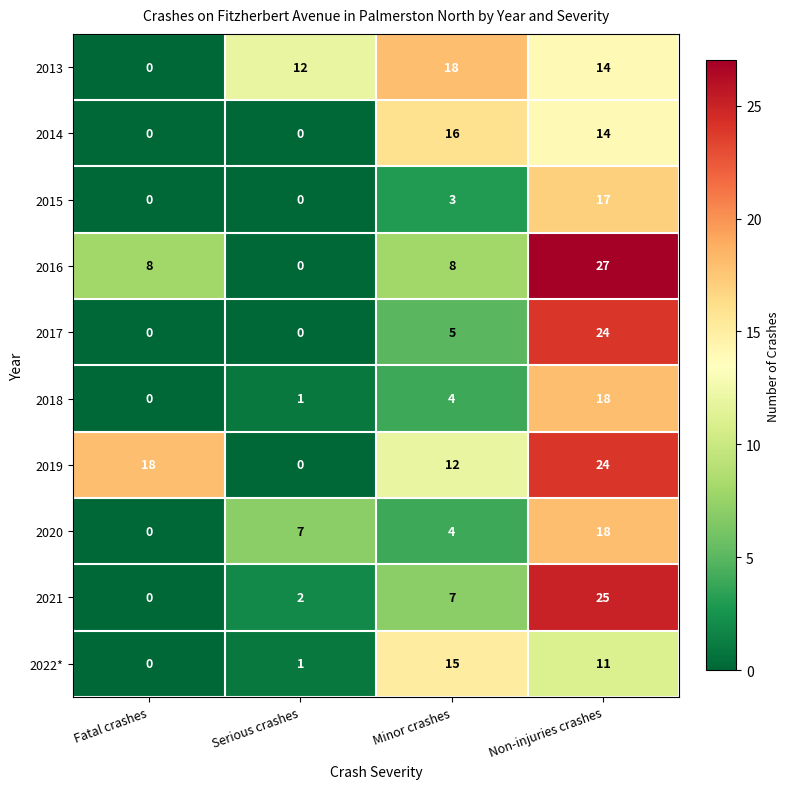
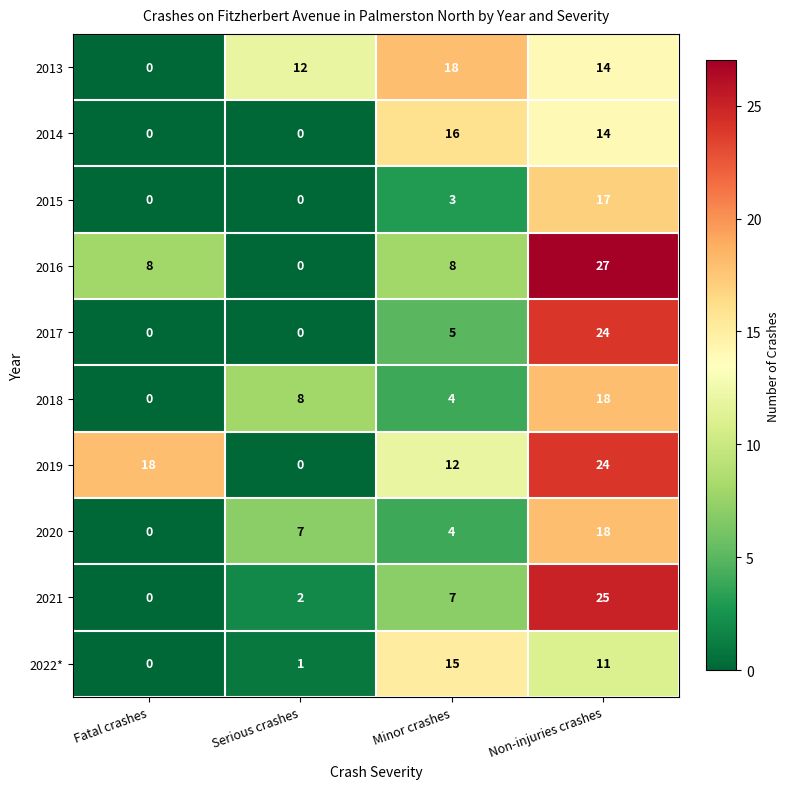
  {
    "2013": {
      "Fatal crashes": 0,
      "Serious crashes": 12,
      "Minor crashes": 18,
      "Non-injuries crashes": 14
    },
    "2014": {
      "Fatal crashes": 0,
      "Serious crashes": 0,
      "Minor crashes": 16,
      "Non-injuries crashes": 14
    },
    "2015": {
      "Fatal crashes": 0,
      "Serious crashes": 0,
      "Minor crashes": 3,
      "Non-injuries crashes": 17
    },
    "2016": {
      "Fatal crashes": 8,
      "Serious crashes": 0,
      "Minor crashes": 8,
      "Non-injuries crashes": 27
    },
    "2017": {
      "Fatal crashes": 0,
      "Serious crashes": 0,
      "Minor crashes": 5,
      "Non-injuries crashes": 24
    },
    "2018": {
      "Fatal crashes": 0,
-     "Serious crashes": 1,
+     "Serious crashes": 8,
      "Minor crashes": 4,
      "Non-injuries crashes": 18
    },
    "2019": {
      "Fatal crashes": 18,
      "Serious crashes": 0,
      "Minor crashes": 12,
      "Non-injuries crashes": 24
    },
    "2020": {
      "Fatal crashes": 0,
      "Serious crashes": 7,
      "Minor crashes": 4,
      "Non-injuries crashes": 18
    },
    "2021": {
      "Fatal crashes": 0,
      "Serious crashes": 2,
      "Minor crashes": 7,
      "Non-injuries crashes": 25
    },
    "2022*": {
      "Fatal crashes": 0,
      "Serious crashes": 1,
      "Minor crashes": 15,
      "Non-injuries crashes": 11
    }
  }
